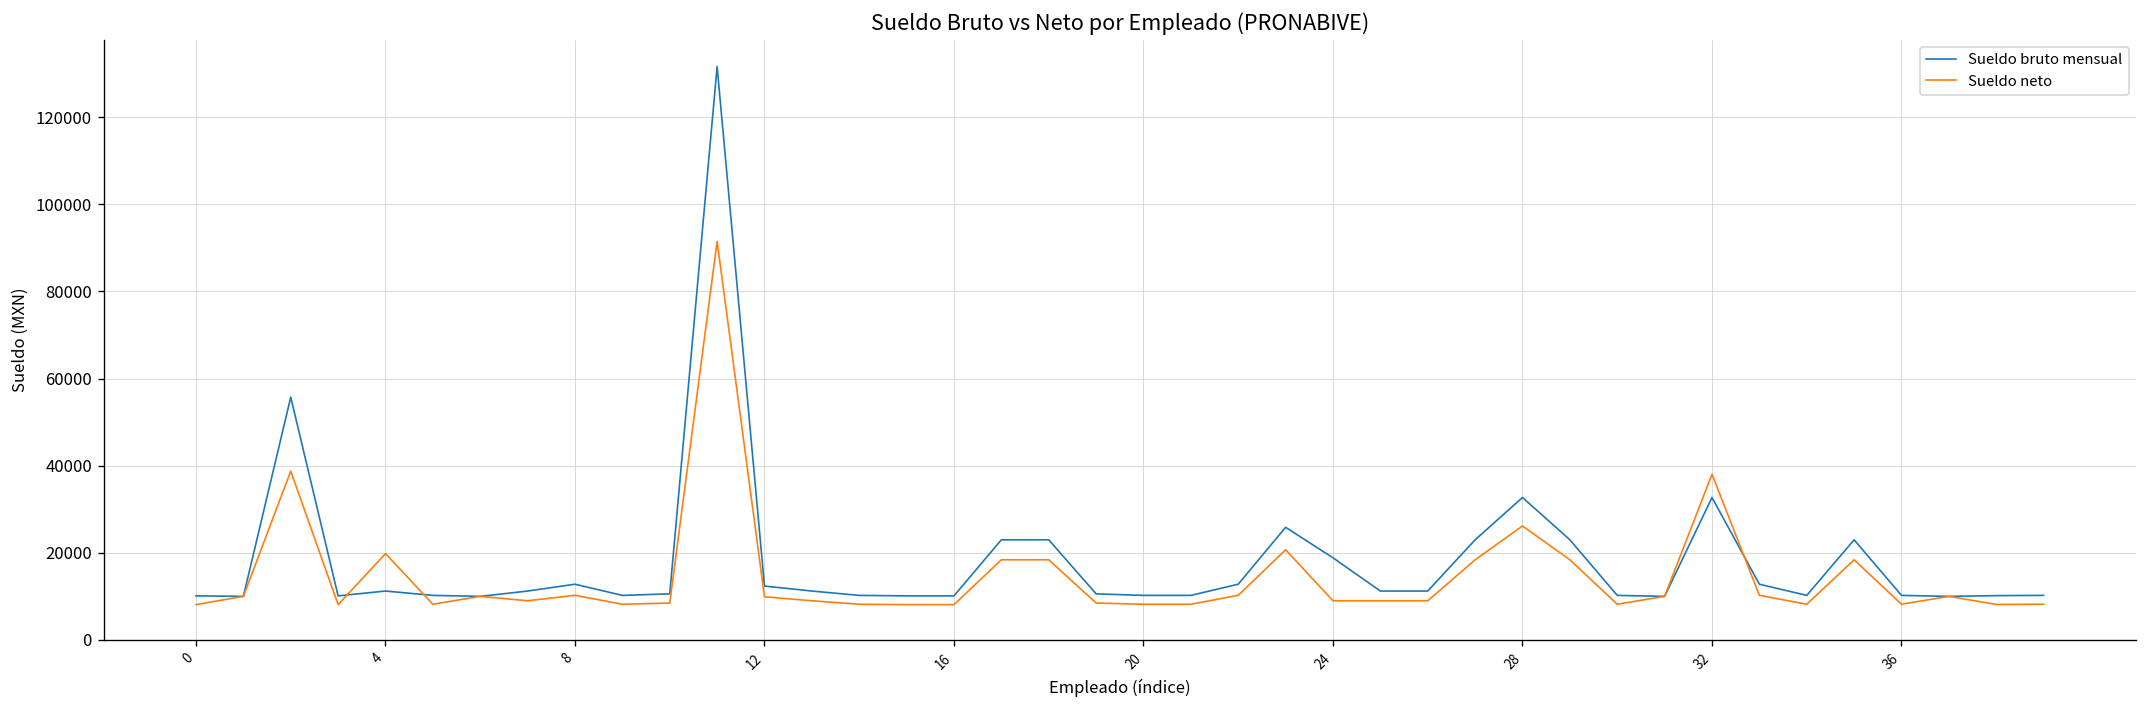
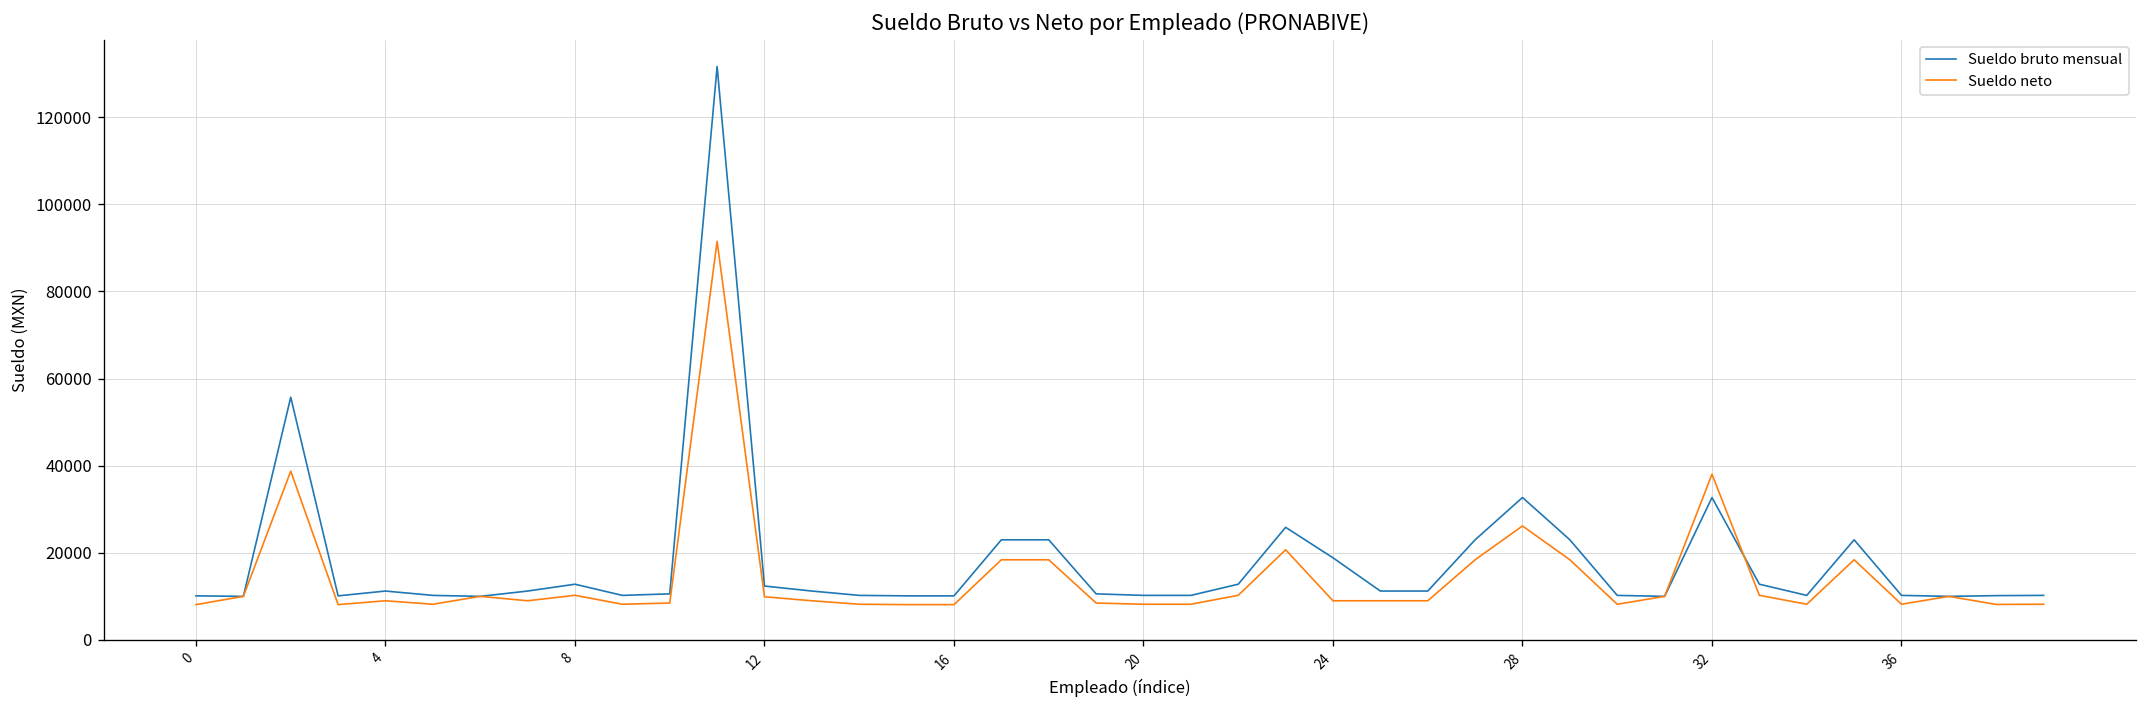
  {
    "Sueldo bruto mensual": {
      "0": 10000,
      "4": 11000,
      "8": 13000,
      "12": 12000,
      "16": 10000,
      "20": 10000,
      "24": 19000,
      "28": 33000,
      "32": 33000,
      "36": 10000
    },
    "Sueldo neto": {
      "0": 8000,
-     "4": 20000,
+     "4": 9000,
      "8": 10000,
      "12": 10000,
      "16": 8000,
      "20": 8000,
      "24": 9000,
      "28": 26000,
      "32": 38000,
      "36": 8000
    }
  }
